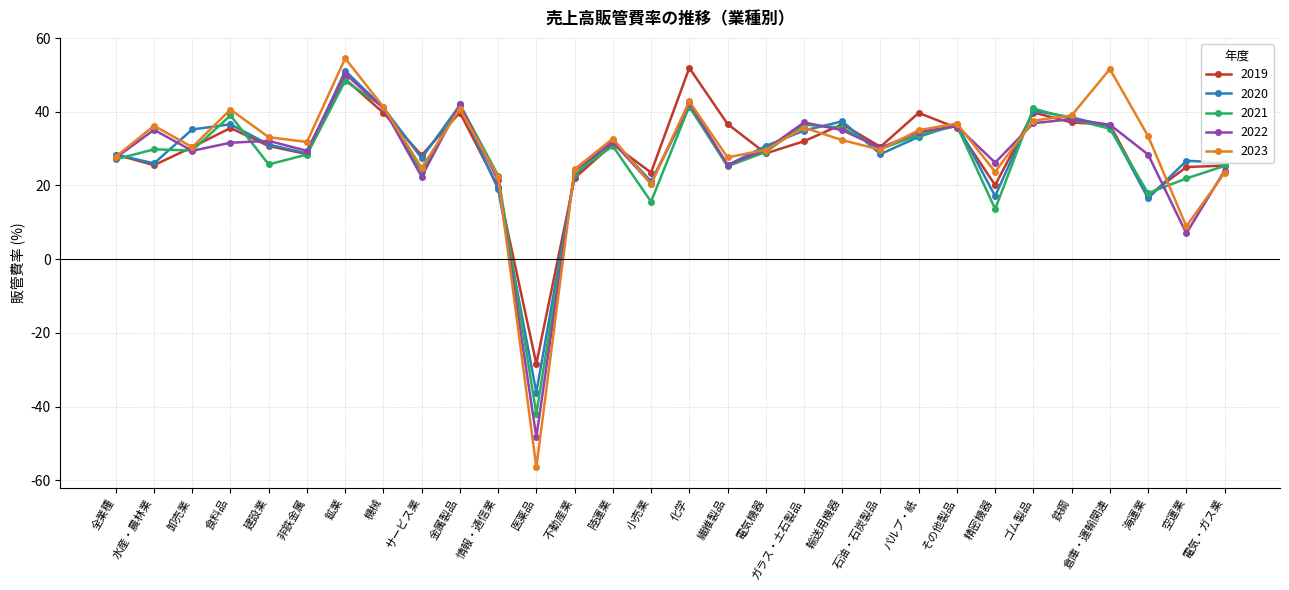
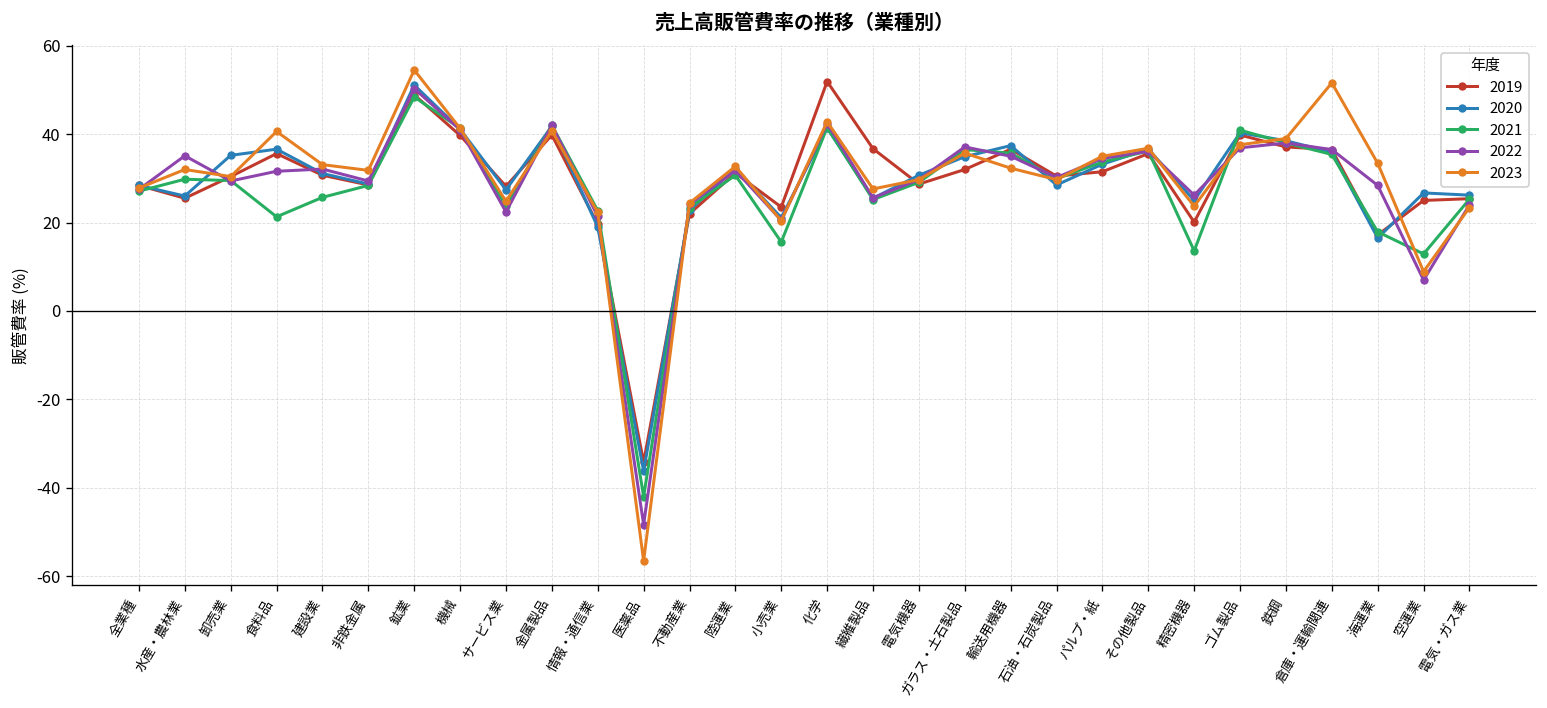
  {
    "2019": {
      "食料品": 36,
      "機械": 40,
      "サービス業": 28,
      "金属製品": 40,
-     "医薬品": -28,
+     "医薬品": -34,
      "不動産業": 22,
      "小売業": 24,
      "化学": 52,
      "繊維製品": 37,
      "ガラス・土石製品": 32,
      "輸送用機器": 37,
-     "パルプ・紙": 40,
+     "パルプ・紙": 32,
      "精密機器": 20,
      "鉄鋼": 37,
      "海運業": 17,
      "空運業": 25
    },
    "2020": {
      "卸売業": 35,
      "食料品": 37,
      "鉱業": 51,
      "サービス業": 27,
      "医薬品": -36,
      "電気機器": 31,
      "ガラス・土石製品": 35,
      "輸送用機器": 37,
      "石油・石炭製品": 29,
-     "精密機器": 17,
+     "精密機器": 25,
      "海運業": 17,
      "空運業": 27
    },
    "2021": {
      "水産・農林業": 30,
-     "食料品": 39,
+     "食料品": 21,
      "建設業": 26,
      "サービス業": 24,
      "医薬品": -42,
      "小売業": 16,
      "輸送用機器": 36,
      "精密機器": 14,
      "海運業": 18,
-     "空運業": 22
+     "空運業": 13
    },
    "2022": {
      "水産・農林業": 35,
      "食料品": 32,
      "建設業": 32,
      "非鉄金属": 29,
      "鉱業": 50,
      "サービス業": 22,
      "情報・通信業": 21,
      "医薬品": -48,
      "輸送用機器": 35,
      "精密機器": 26,
      "ゴム製品": 37,
      "海運業": 28,
      "空運業": 7
    },
    "2023": {
-     "水産・農林業": 36,
+     "水産・農林業": 32,
      "食料品": 41,
      "建設業": 33,
      "非鉄金属": 32,
      "鉱業": 55,
      "サービス業": 25,
      "金属製品": 41,
      "医薬品": -57,
      "繊維製品": 28,
      "ガラス・土石製品": 36,
      "輸送用機器": 32,
      "精密機器": 24,
      "ゴム製品": 38,
      "倉庫・運輸関連": 52,
      "海運業": 33,
      "空運業": 9
    }
  }
